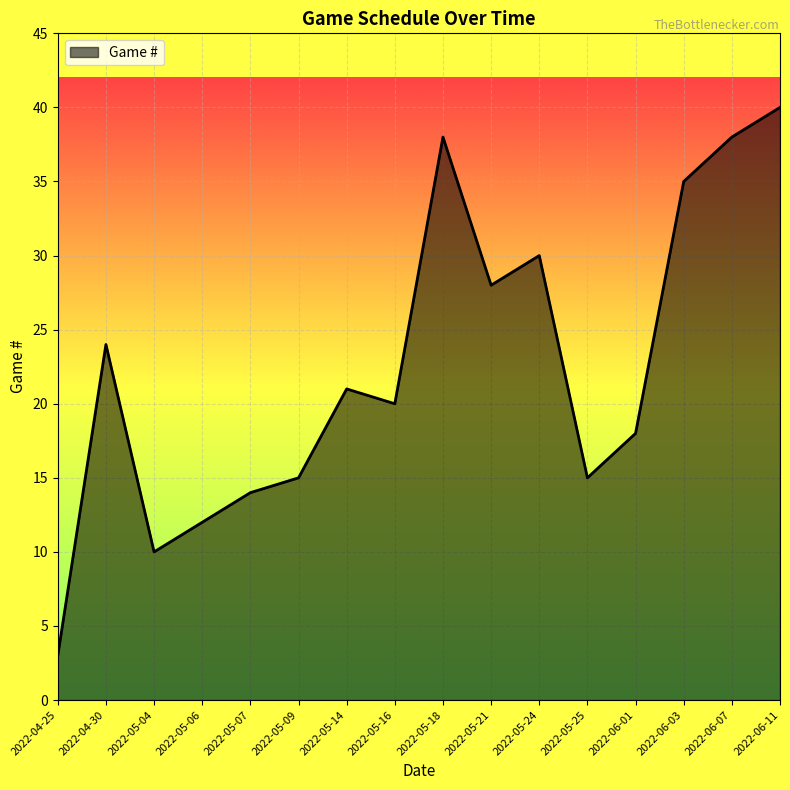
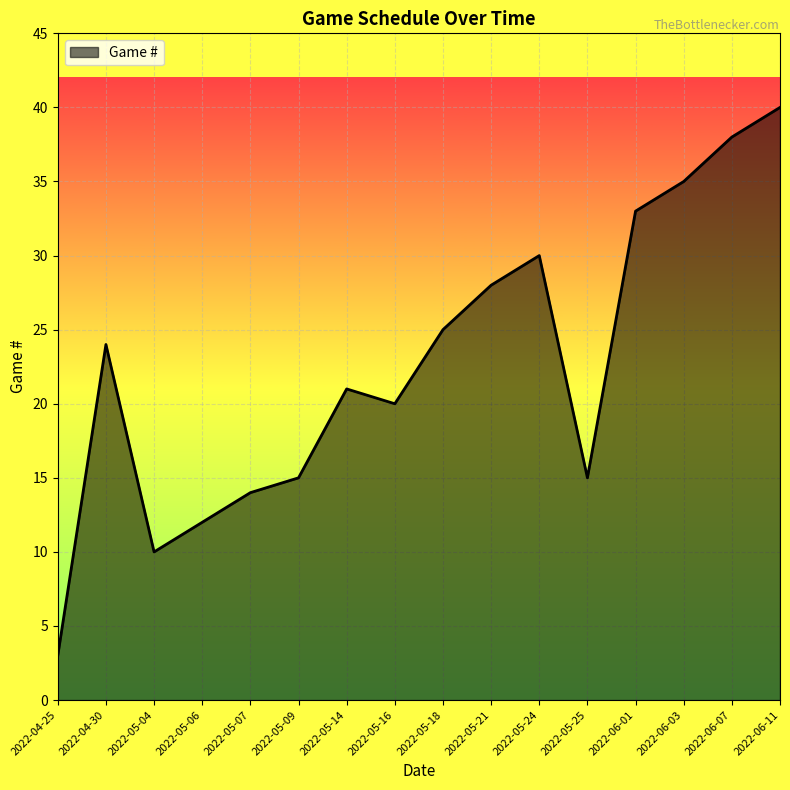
  {
    "2022-04-25": 3,
    "2022-04-30": 24,
    "2022-05-04": 10,
    "2022-05-06": 12,
    "2022-05-07": 14,
    "2022-05-09": 15,
    "2022-05-14": 21,
    "2022-05-16": 20,
-   "2022-05-18": 38,
+   "2022-05-18": 25,
    "2022-05-21": 28,
    "2022-05-24": 30,
    "2022-05-25": 15,
-   "2022-06-01": 18,
+   "2022-06-01": 33,
    "2022-06-03": 35,
    "2022-06-07": 38,
    "2022-06-11": 40
  }
